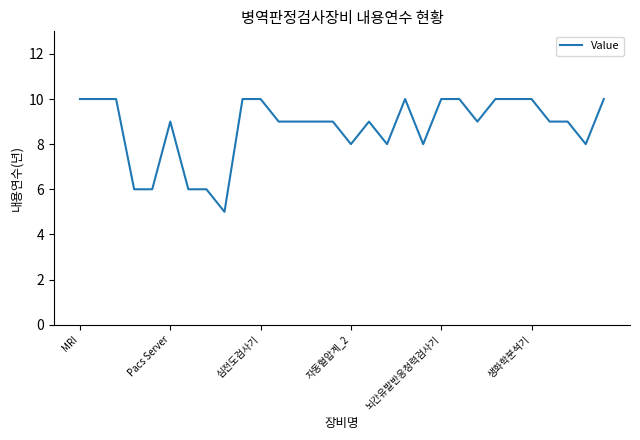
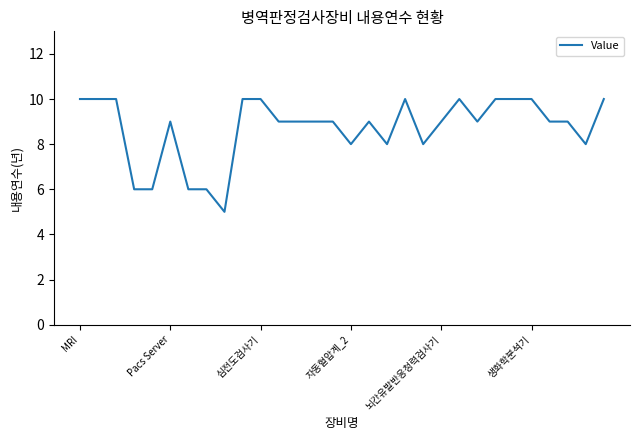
  {
    "MRI": 10,
    "Pacs Server": 9,
    "심전도검사기": 10,
    "자동혈압계_2": 8,
-   "뇌간유발반응청력검사기": 10,
+   "뇌간유발반응청력검사기": 9,
    "생화학분석기": 10
  }
